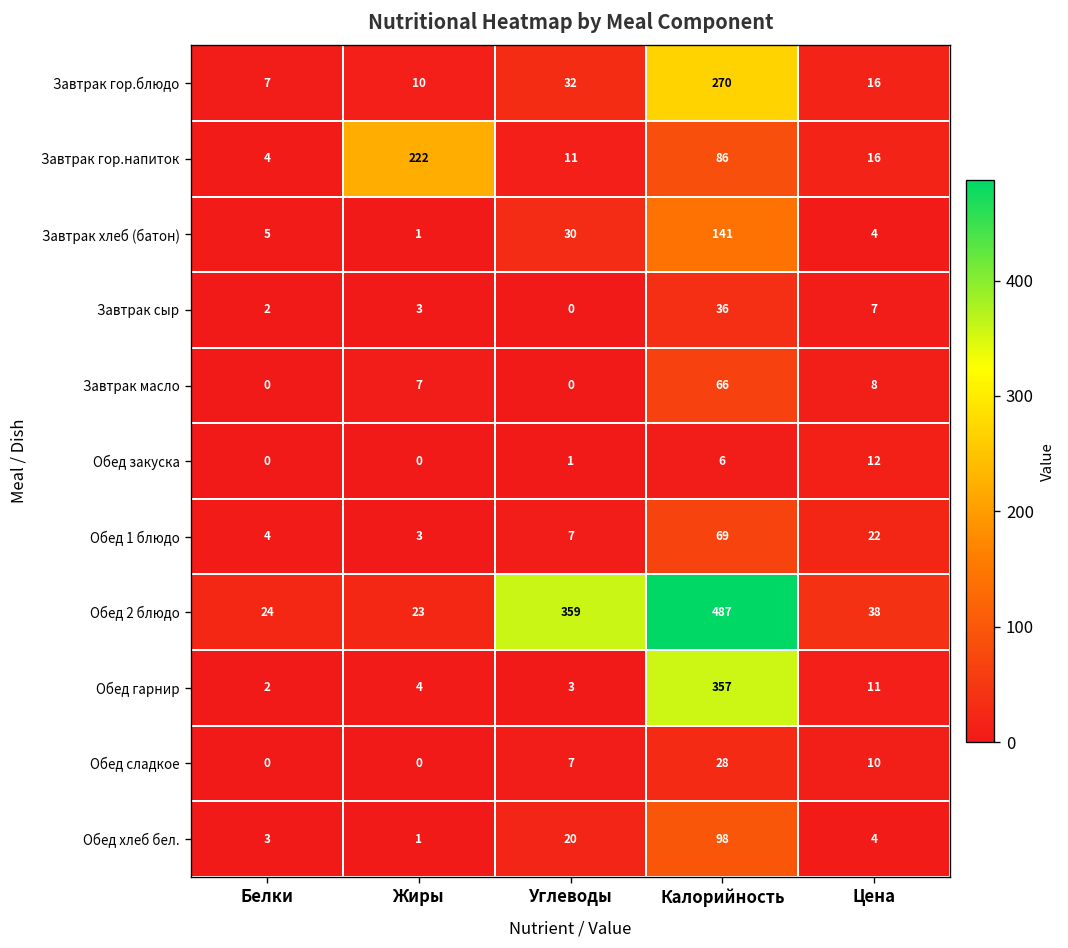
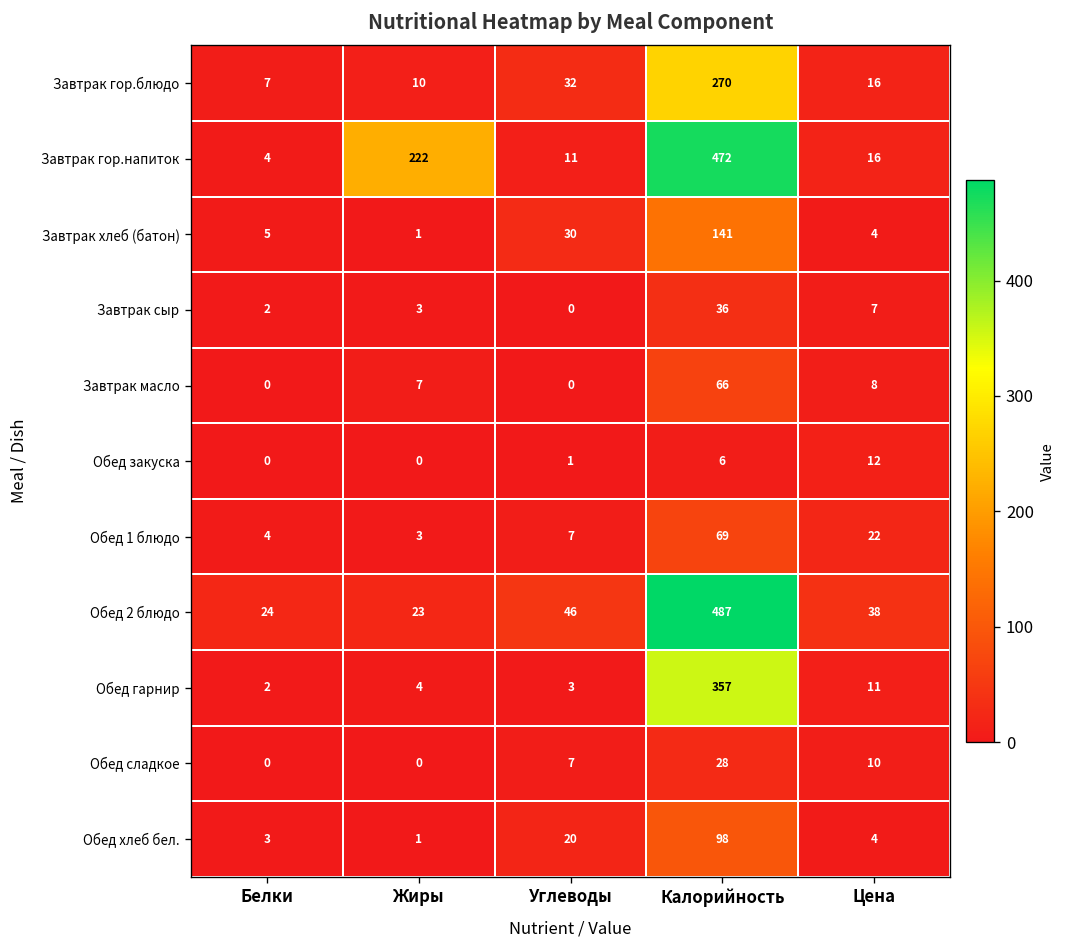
  {
    "Завтрак гор.блюдо": {
      "Белки": 7,
      "Жиры": 10,
      "Углеводы": 32,
      "Калорийность": 270,
      "Цена": 16
    },
    "Завтрак гор.напиток": {
      "Белки": 4,
      "Жиры": 222,
      "Углеводы": 11,
-     "Калорийность": 86,
+     "Калорийность": 472,
      "Цена": 16
    },
    "Завтрак хлеб (батон)": {
      "Белки": 5,
      "Жиры": 1,
      "Углеводы": 30,
      "Калорийность": 141,
      "Цена": 4
    },
    "Завтрак сыр": {
      "Белки": 2,
      "Жиры": 3,
      "Углеводы": 0,
      "Калорийность": 36,
      "Цена": 7
    },
    "Завтрак масло": {
      "Белки": 0,
      "Жиры": 7,
      "Углеводы": 0,
      "Калорийность": 66,
      "Цена": 8
    },
    "Обед закуска": {
      "Белки": 0,
      "Жиры": 0,
      "Углеводы": 1,
      "Калорийность": 6,
      "Цена": 12
    },
    "Обед 1 блюдо": {
      "Белки": 4,
      "Жиры": 3,
      "Углеводы": 7,
      "Калорийность": 69,
      "Цена": 22
    },
    "Обед 2 блюдо": {
      "Белки": 24,
      "Жиры": 23,
-     "Углеводы": 359,
+     "Углеводы": 46,
      "Калорийность": 487,
      "Цена": 38
    },
    "Обед гарнир": {
      "Белки": 2,
      "Жиры": 4,
      "Углеводы": 3,
      "Калорийность": 357,
      "Цена": 11
    },
    "Обед сладкое": {
      "Белки": 0,
      "Жиры": 0,
      "Углеводы": 7,
      "Калорийность": 28,
      "Цена": 10
    },
    "Обед хлеб бел.": {
      "Белки": 3,
      "Жиры": 1,
      "Углеводы": 20,
      "Калорийность": 98,
      "Цена": 4
    }
  }
